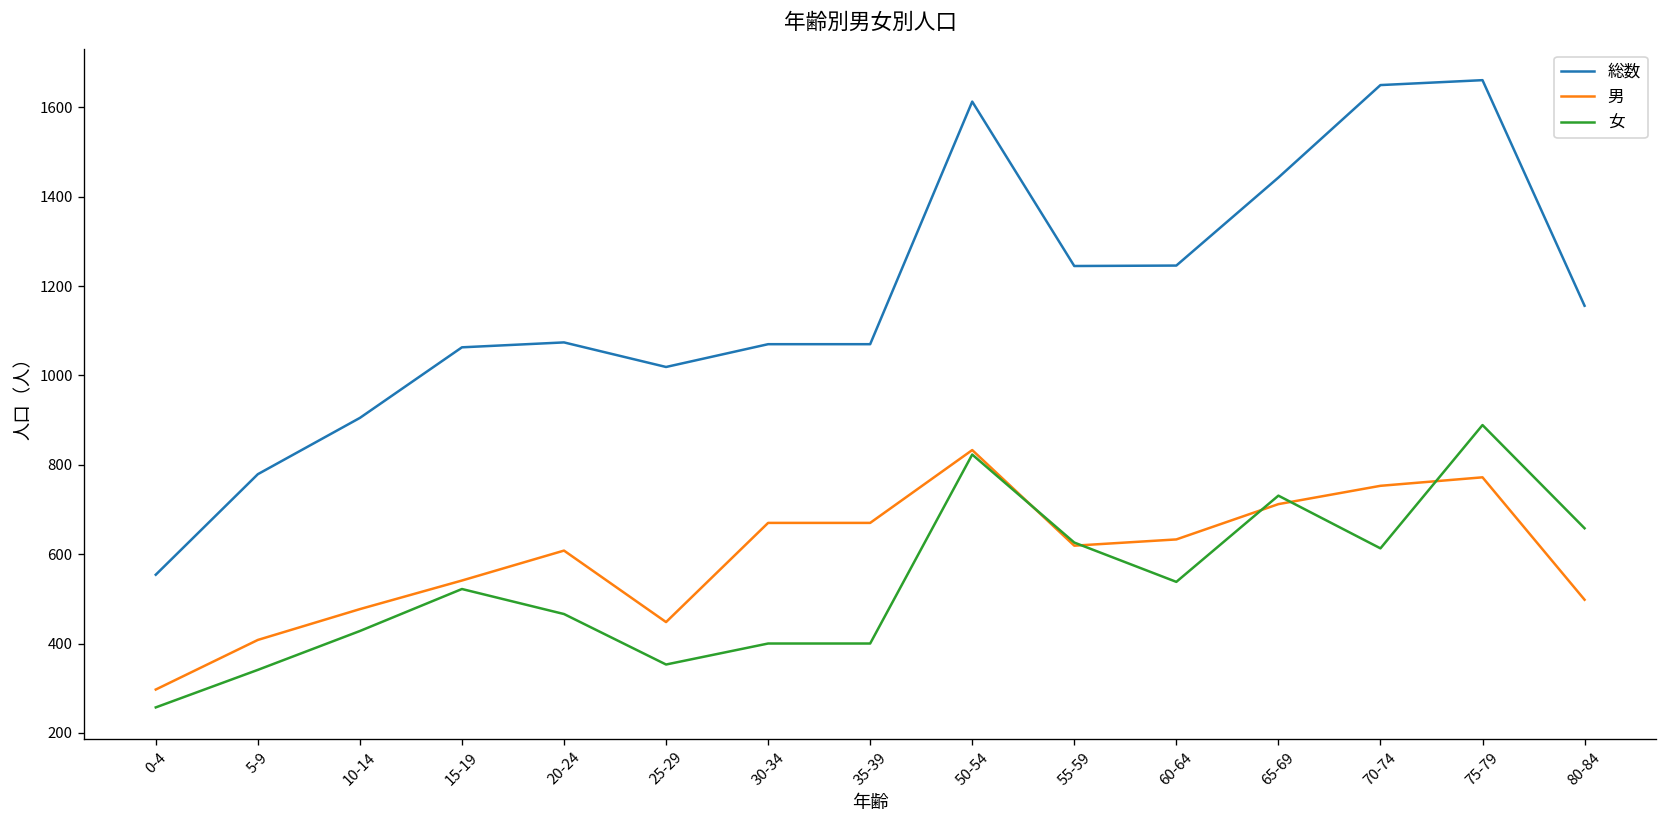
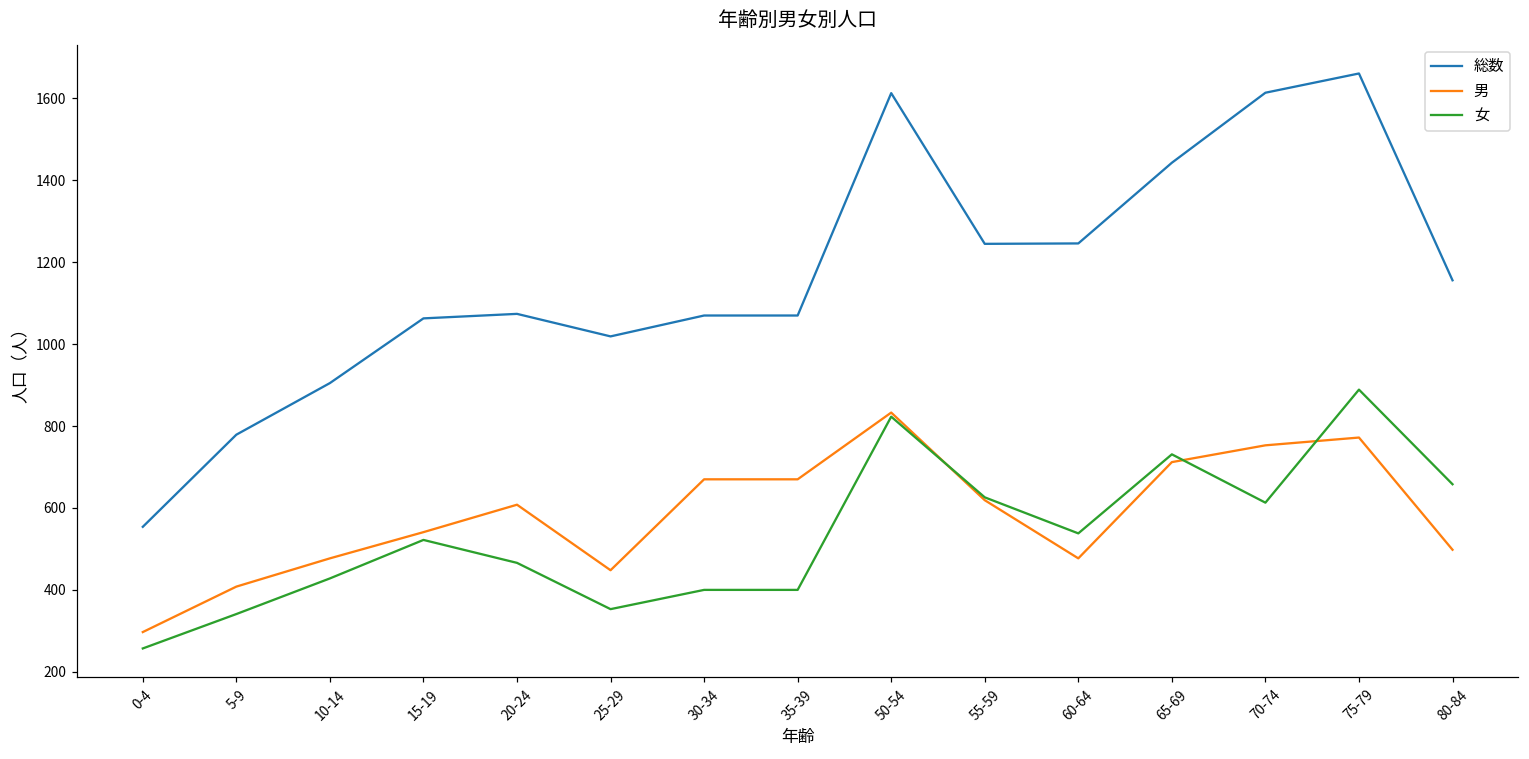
  {
    "総数": {
      "0-4": 550,
      "5-9": 780,
      "10-14": 910,
      "15-19": 1060,
      "20-24": 1070,
      "25-29": 1020,
      "30-34": 1070,
      "35-39": 1070,
      "50-54": 1610,
      "55-59": 1250,
      "60-64": 1250,
      "65-69": 1440,
-     "70-74": 1650,
+     "70-74": 1610,
      "75-79": 1660,
      "80-84": 1160
    },
    "男": {
      "0-4": 300,
      "5-9": 410,
      "10-14": 480,
      "15-19": 540,
      "20-24": 610,
      "25-29": 450,
      "30-34": 670,
      "35-39": 670,
      "50-54": 830,
      "55-59": 620,
-     "60-64": 630,
+     "60-64": 480,
      "65-69": 710,
      "70-74": 750,
      "75-79": 770,
      "80-84": 500
    },
    "女": {
      "0-4": 260,
      "5-9": 340,
      "10-14": 430,
      "15-19": 520,
      "20-24": 470,
      "25-29": 350,
      "30-34": 400,
      "35-39": 400,
      "50-54": 820,
      "55-59": 630,
      "60-64": 540,
      "65-69": 730,
      "70-74": 610,
      "75-79": 890,
      "80-84": 660
    }
  }
